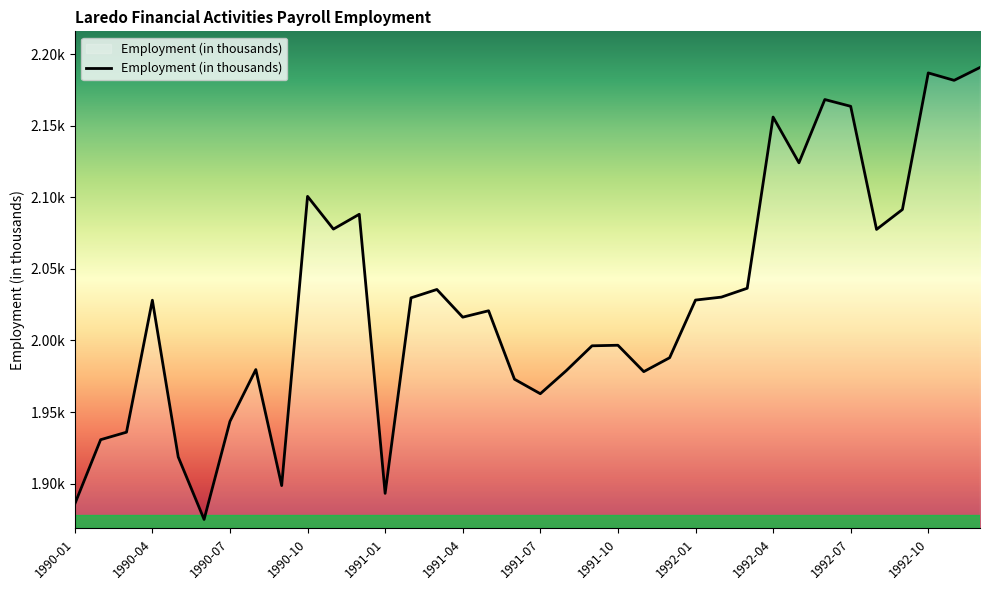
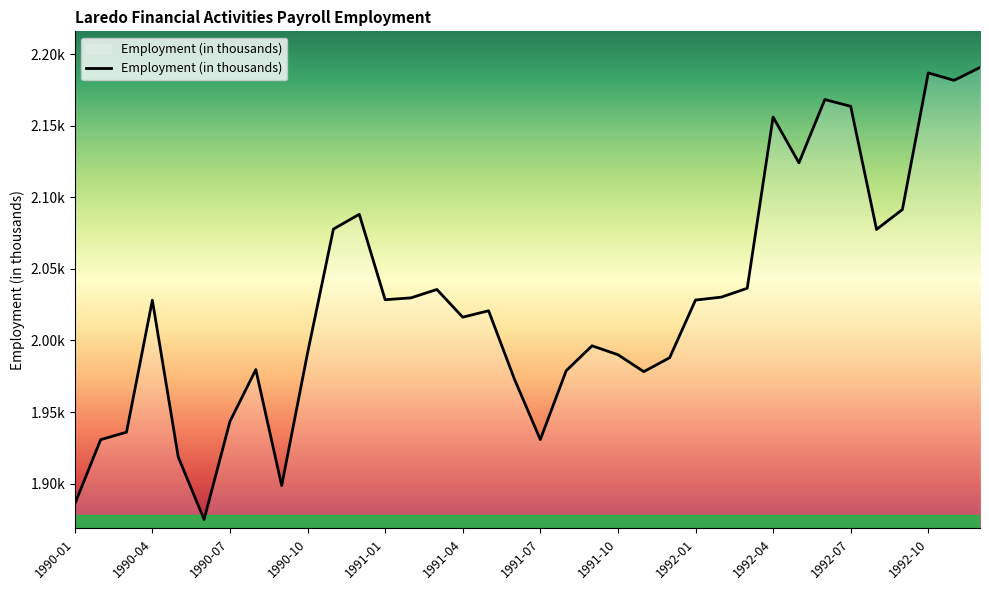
  {
    "1990-01": 1886,
    "1990-04": 2028,
    "1990-07": 1943,
-   "1990-10": 2101,
-   "1991-01": 1893,
+   "1990-10": 1991,
+   "1991-01": 2028,
    "1991-04": 2016,
-   "1991-07": 1963,
-   "1991-10": 1997,
+   "1991-07": 1931,
+   "1991-10": 1990,
    "1992-01": 2028,
    "1992-04": 2156,
    "1992-07": 2164,
    "1992-10": 2187
  }
